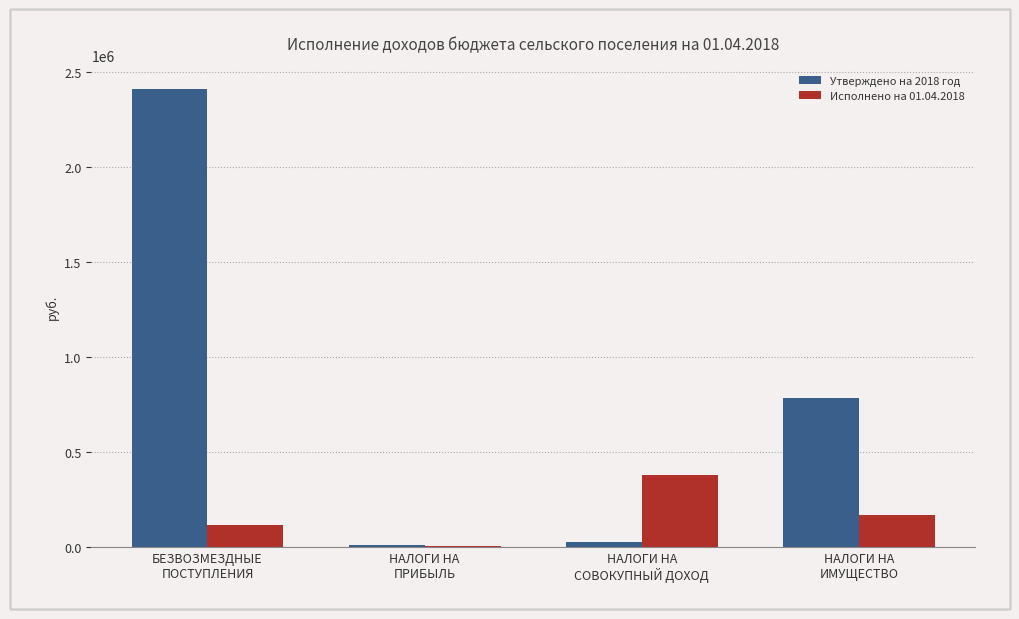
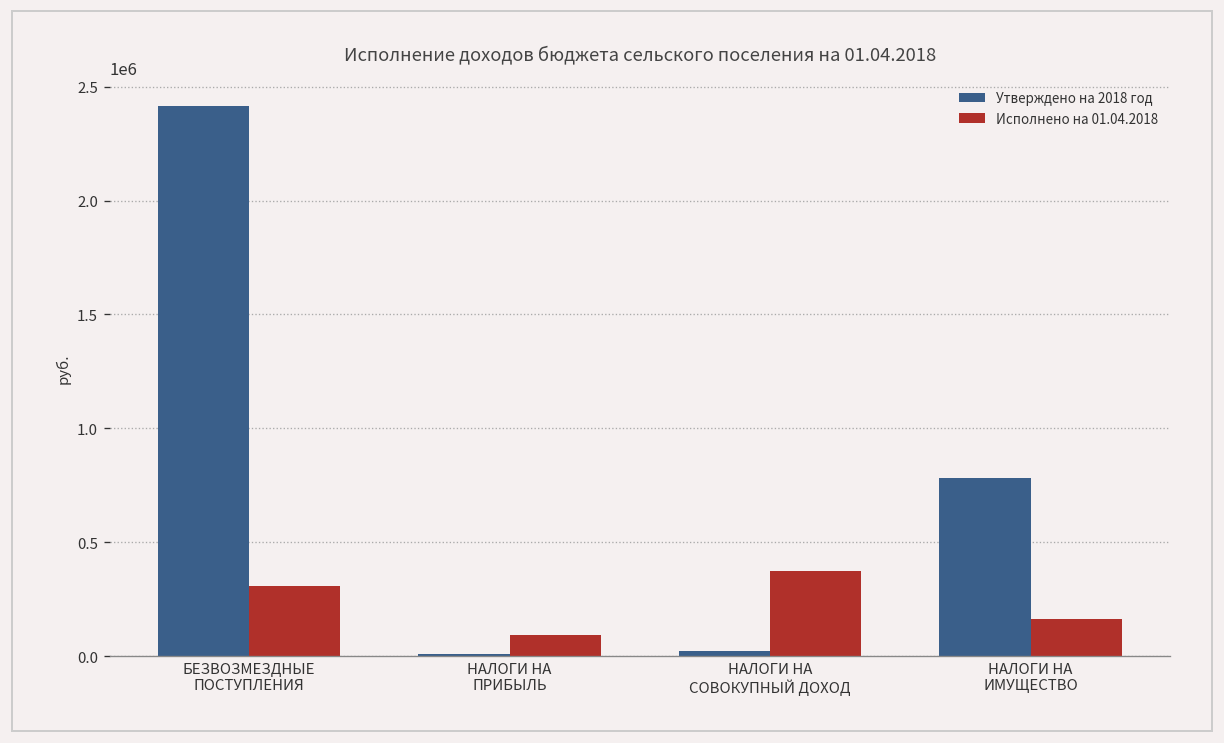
  {
    "Утверждено на 2018 год": {
      "БЕЗВОЗМЕЗДНЫЕ ПОСТУПЛЕНИЯ": 2410000,
      "НАЛОГИ НА СОВОКУПНЫЙ ДОХОД": 30000,
      "НАЛОГИ НА ИМУЩЕСТВО": 780000
    },
    "Исполнено на 01.04.2018": {
-     "БЕЗВОЗМЕЗДНЫЕ ПОСТУПЛЕНИЯ": 110000,
-     "НАЛОГИ НА ПРИБЫЛЬ": 0,
+     "БЕЗВОЗМЕЗДНЫЕ ПОСТУПЛЕНИЯ": 310000,
+     "НАЛОГИ НА ПРИБЫЛЬ": 90000,
      "НАЛОГИ НА СОВОКУПНЫЙ ДОХОД": 380000,
      "НАЛОГИ НА ИМУЩЕСТВО": 170000
    }
  }
